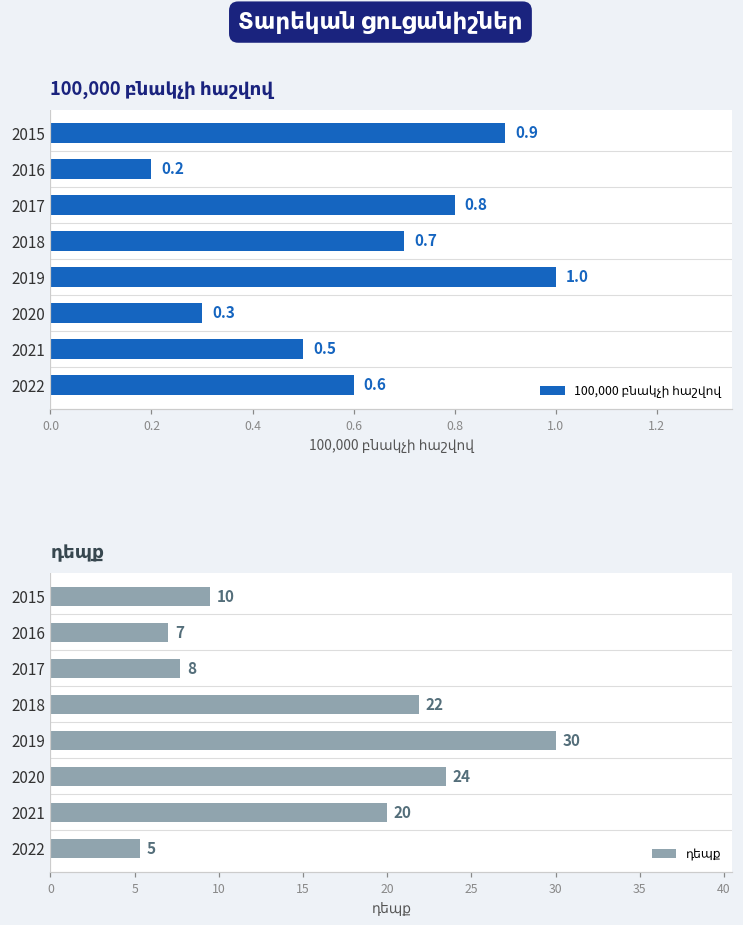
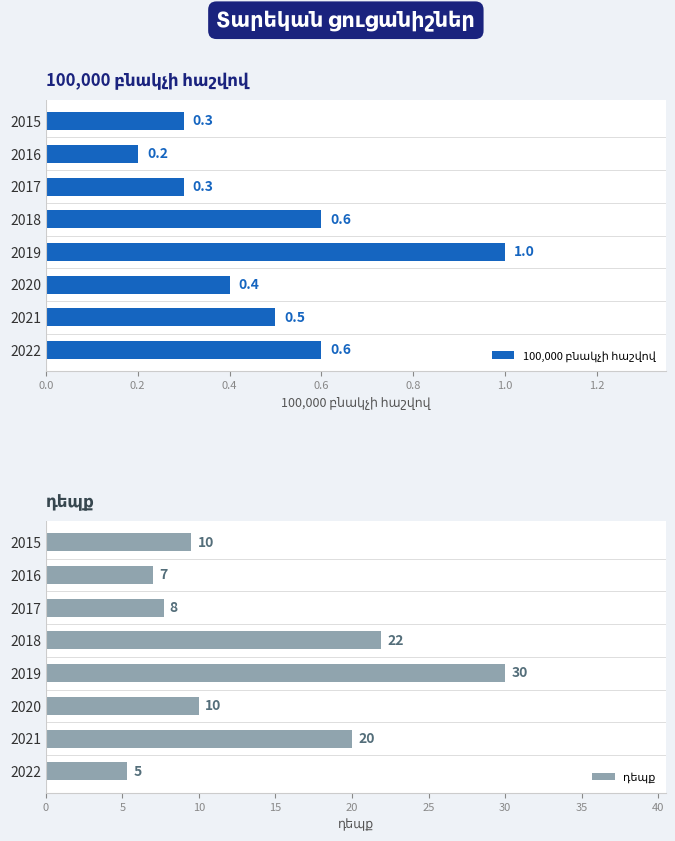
  {
    "100,000 բնակչի հաշվով": {
-     "2015": 0.9,
+     "2015": 0.3,
      "2016": 0.2,
-     "2017": 0.8,
-     "2018": 0.7,
+     "2017": 0.3,
+     "2018": 0.6,
      "2019": 1.0,
-     "2020": 0.3,
+     "2020": 0.4,
      "2021": 0.5,
      "2022": 0.6
    },
    "դեպք": {
      "2015": 10,
      "2016": 7,
      "2017": 8,
      "2018": 22,
      "2019": 30,
-     "2020": 24,
+     "2020": 10,
      "2021": 20,
      "2022": 5
    }
  }
